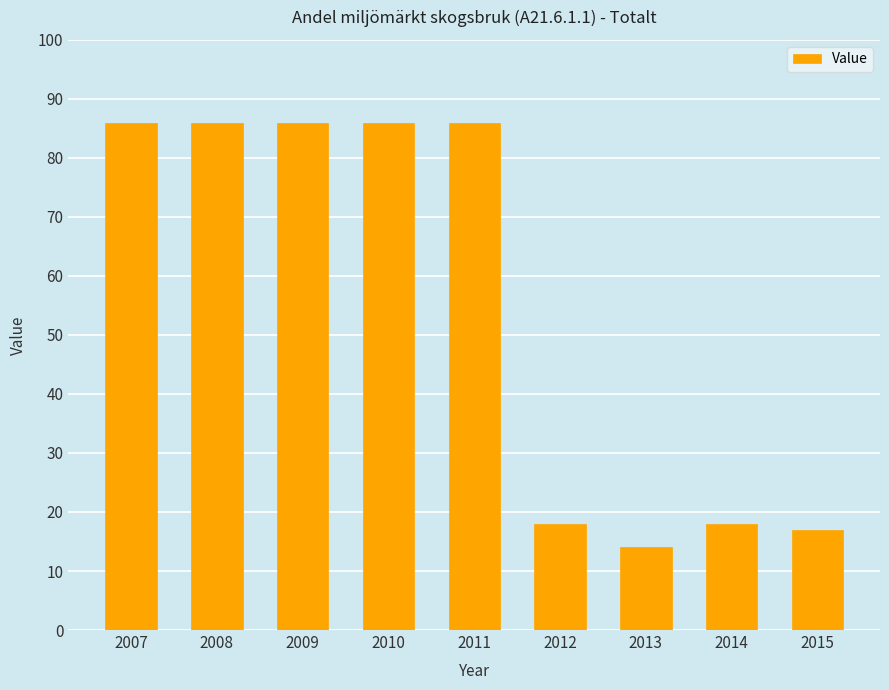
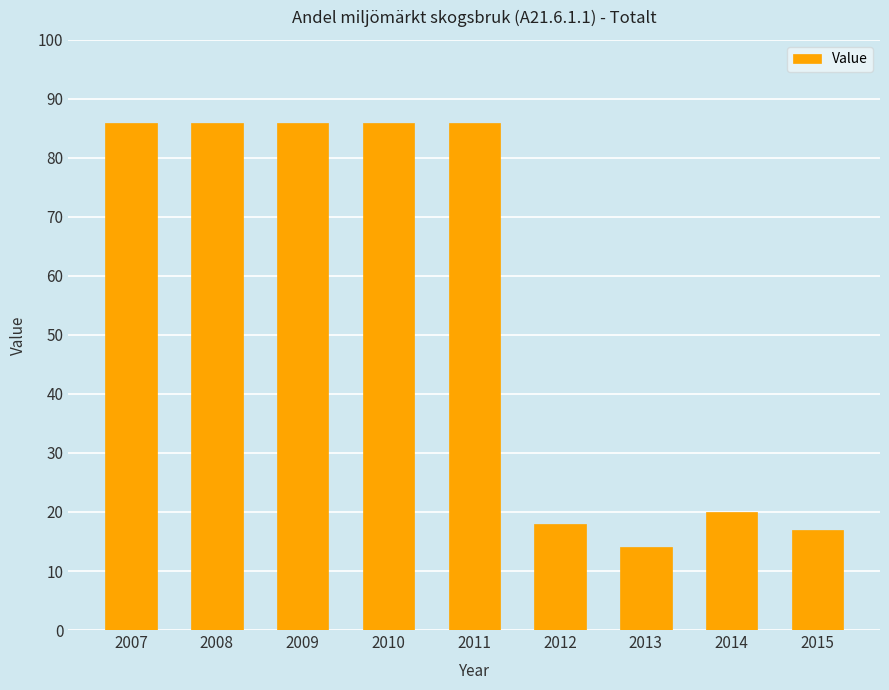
  {
    "2007": 86,
    "2008": 86,
    "2009": 86,
    "2010": 86,
    "2011": 86,
    "2012": 18,
    "2013": 14,
-   "2014": 18,
+   "2014": 20,
    "2015": 17
  }
